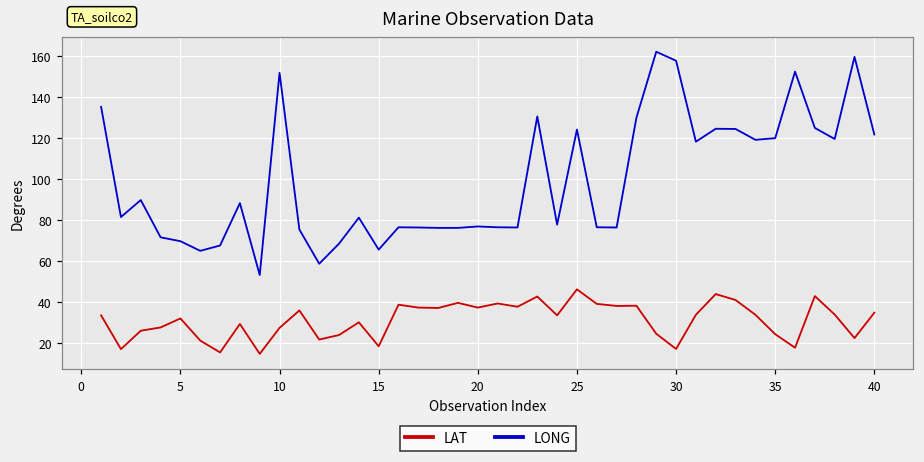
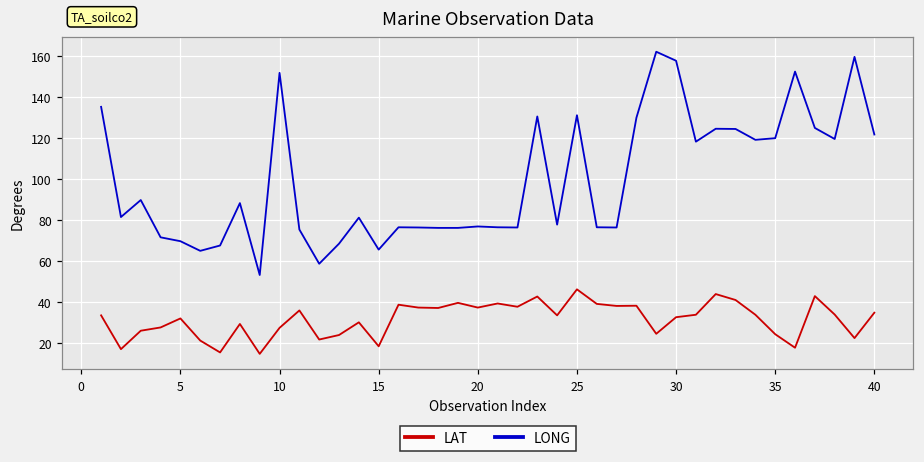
  {
    "LAT": {
      "5": 32,
      "10": 27,
      "15": 18,
      "20": 37,
      "25": 46,
-     "30": 17,
+     "30": 33,
      "35": 24,
      "40": 35
    },
    "LONG": {
      "5": 70,
      "10": 152,
      "15": 66,
      "20": 77,
-     "25": 124,
+     "25": 131,
      "30": 158,
      "35": 120,
      "40": 122
    }
  }
